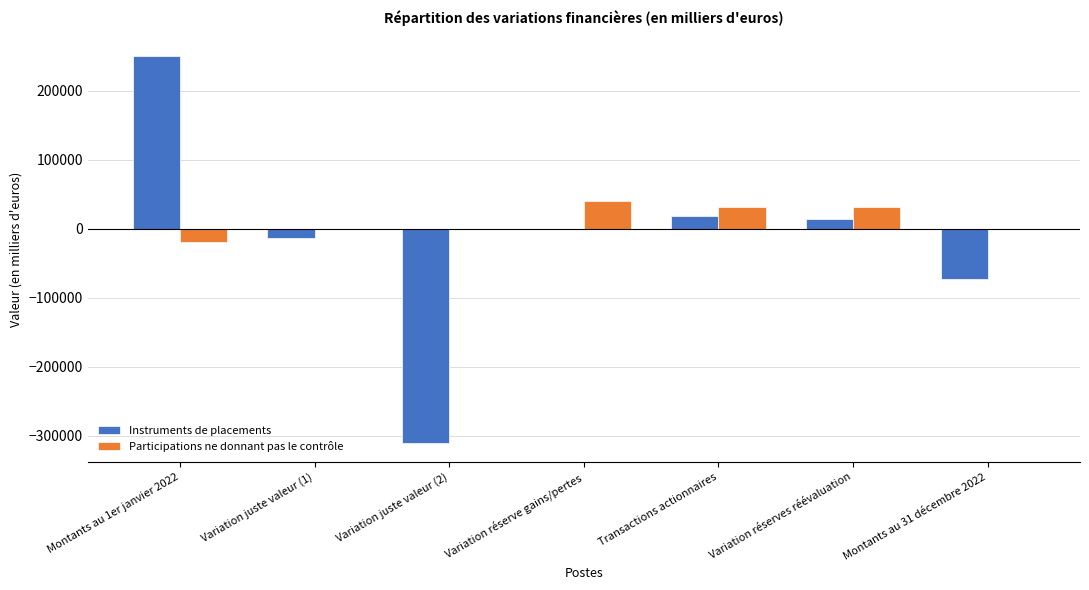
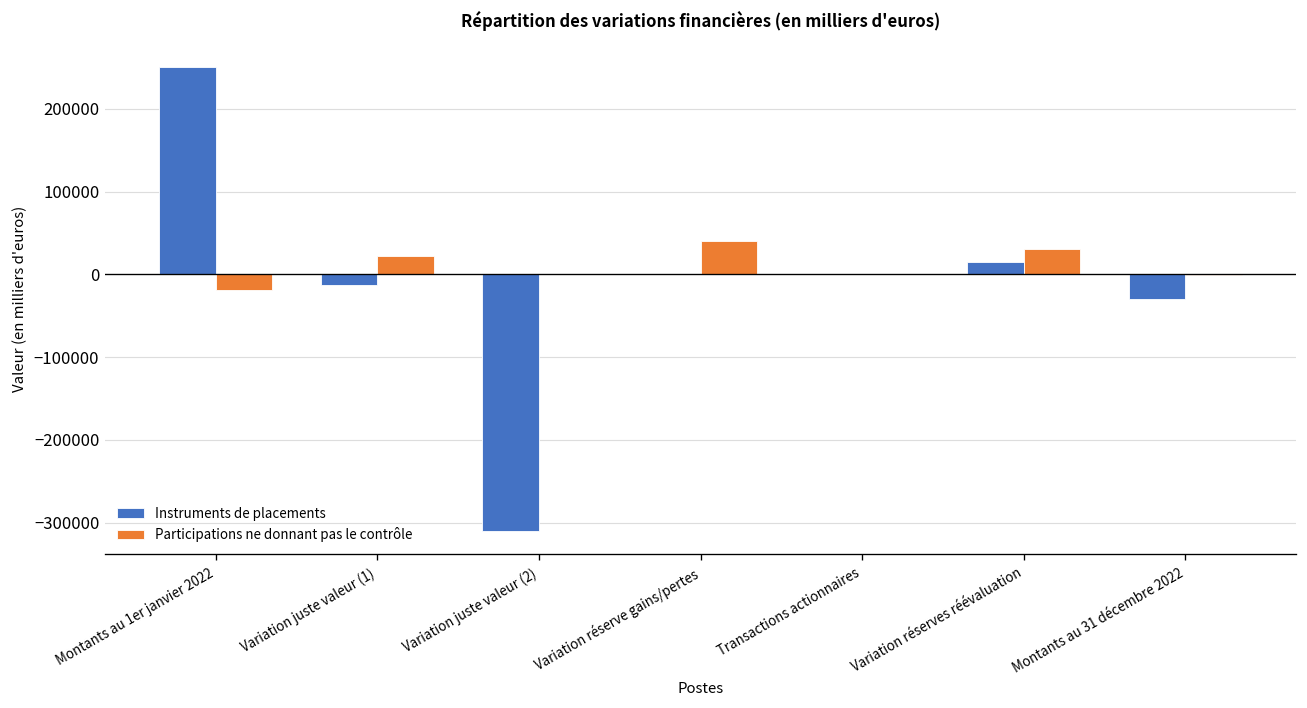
  {
    "Instruments de placements": {
      "Montants au 1er janvier 2022": 250000,
      "Variation juste valeur (1)": -10000,
      "Variation juste valeur (2)": -310000,
      "Variation réserve gains/pertes": 0,
-     "Transactions actionnaires": 20000,
+     "Transactions actionnaires": 0,
      "Variation réserves réévaluation": 10000,
-     "Montants au 31 décembre 2022": -70000
+     "Montants au 31 décembre 2022": -30000
    },
    "Participations ne donnant pas le contrôle": {
      "Montants au 1er janvier 2022": -20000,
-     "Variation juste valeur (1)": 0,
+     "Variation juste valeur (1)": 20000,
      "Variation réserve gains/pertes": 40000,
-     "Transactions actionnaires": 30000,
+     "Transactions actionnaires": 0,
      "Variation réserves réévaluation": 30000
    }
  }
